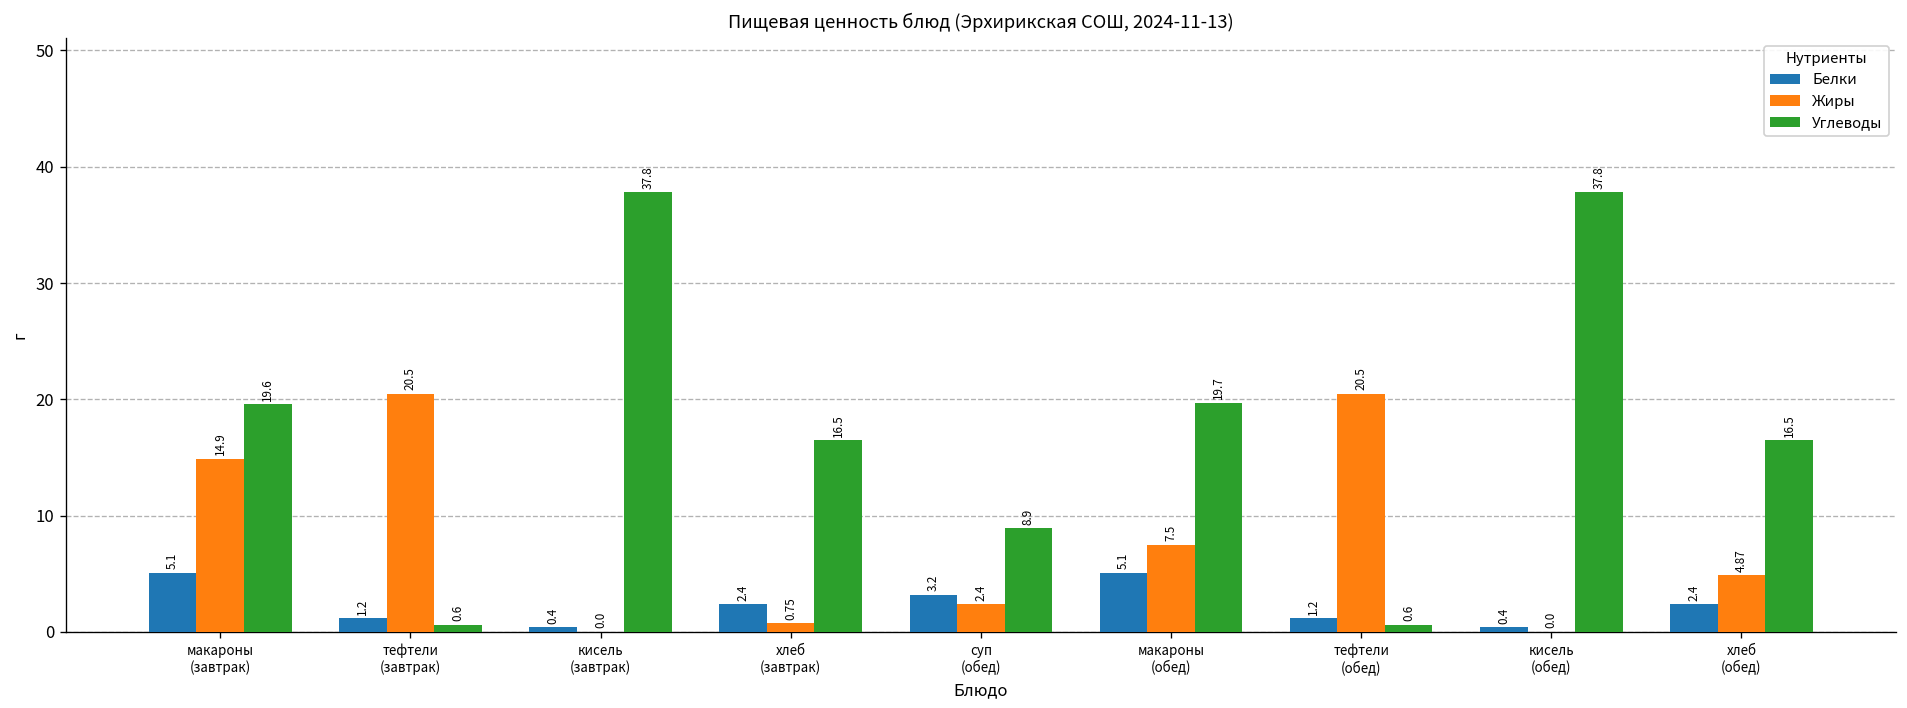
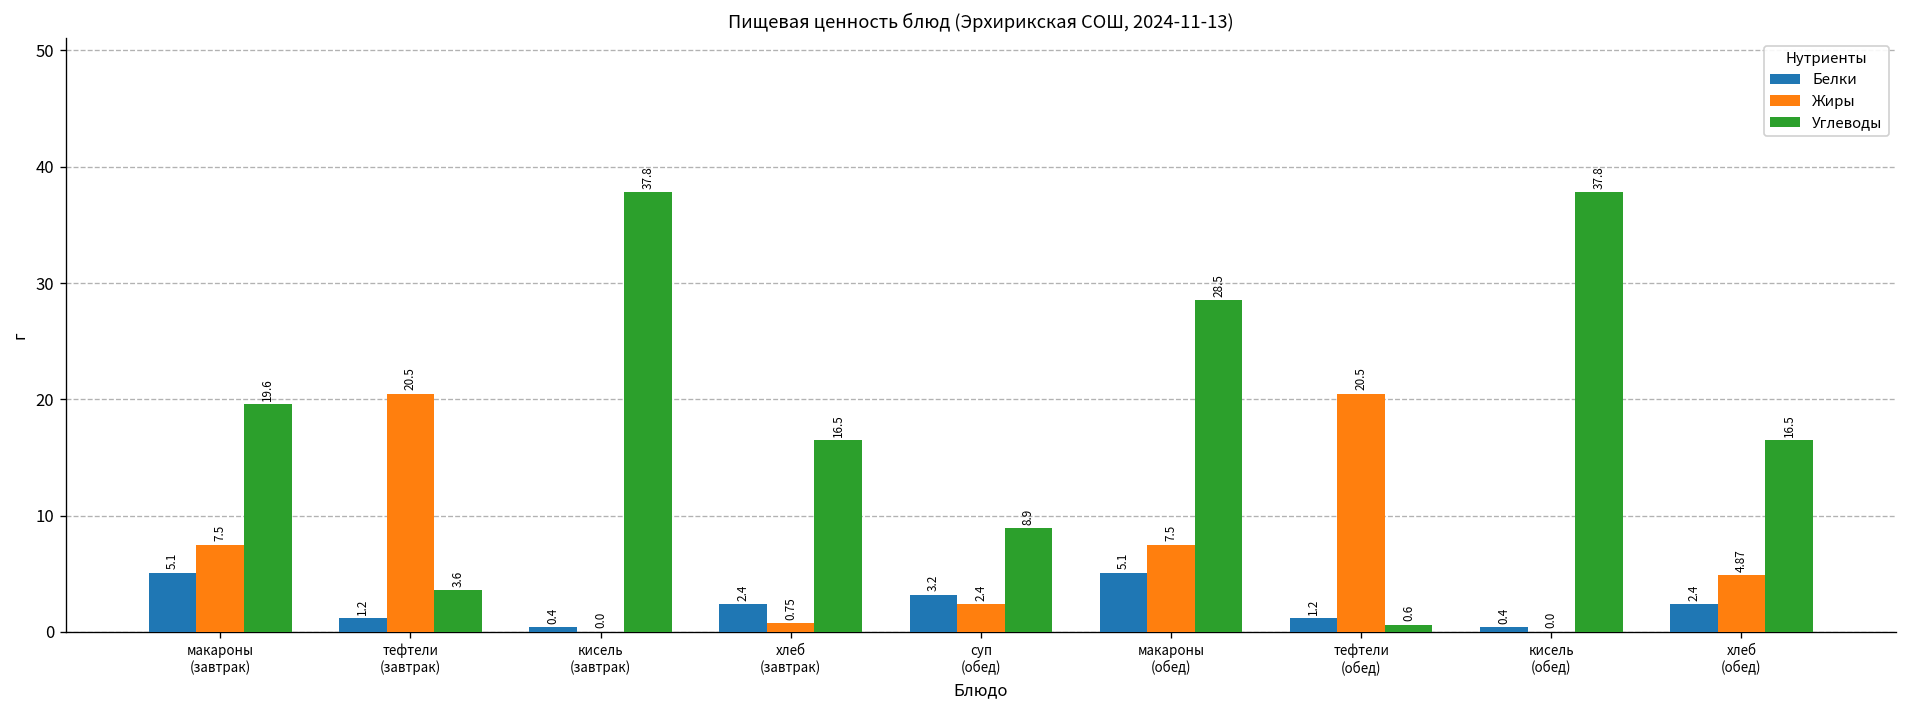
  {
    "Белки": {
      "макароны (завтрак)": 5.1,
      "тефтели (завтрак)": 1.2,
      "кисель (завтрак)": 0.4,
      "хлеб (завтрак)": 2.4,
      "суп (обед)": 3.2,
      "макароны (обед)": 5.1,
      "тефтели (обед)": 1.2,
      "кисель (обед)": 0.4,
      "хлеб (обед)": 2.4
    },
    "Жиры": {
-     "макароны (завтрак)": 14.9,
+     "макароны (завтрак)": 7.5,
      "тефтели (завтрак)": 20.5,
      "кисель (завтрак)": 0.0,
      "хлеб (завтрак)": 0.75,
      "суп (обед)": 2.4,
      "макароны (обед)": 7.5,
      "тефтели (обед)": 20.5,
      "кисель (обед)": 0.0,
      "хлеб (обед)": 4.87
    },
    "Углеводы": {
      "макароны (завтрак)": 19.6,
-     "тефтели (завтрак)": 0.6,
+     "тефтели (завтрак)": 3.6,
      "кисель (завтрак)": 37.8,
      "хлеб (завтрак)": 16.5,
      "суп (обед)": 8.9,
-     "макароны (обед)": 19.7,
+     "макароны (обед)": 28.5,
      "тефтели (обед)": 0.6,
      "кисель (обед)": 37.8,
      "хлеб (обед)": 16.5
    }
  }
